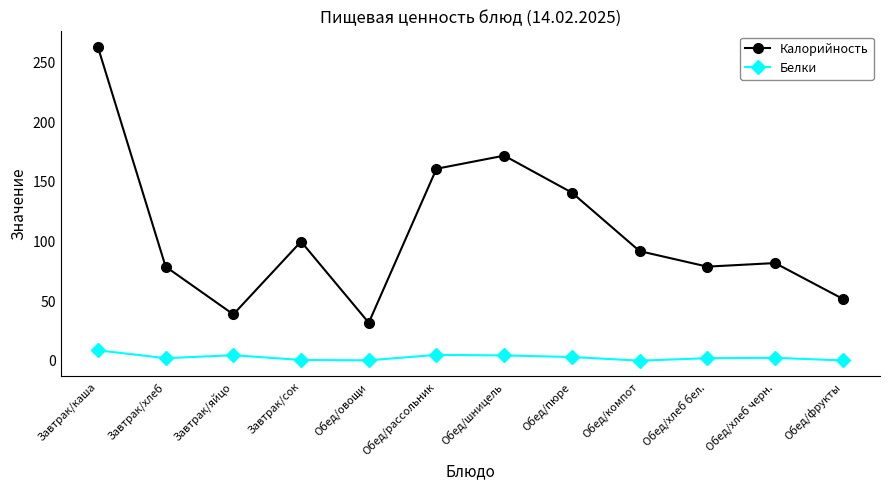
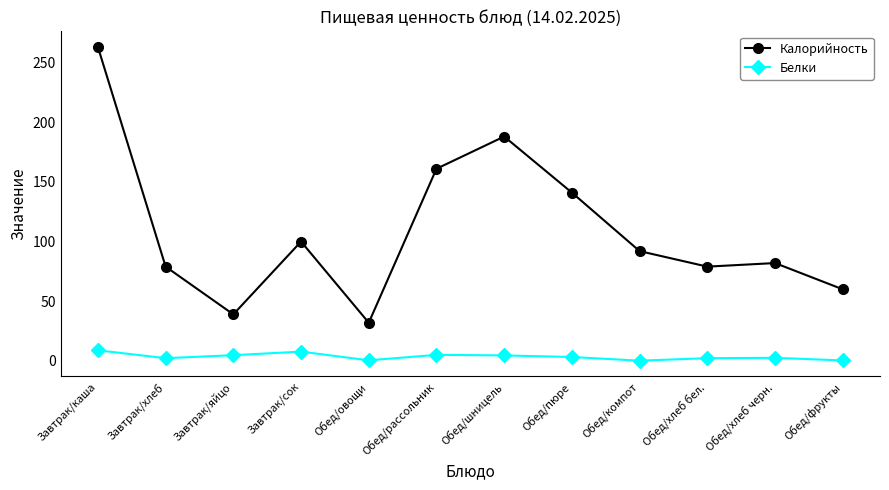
  {
    "Калорийность": {
      "Завтрак/каша": 263,
      "Завтрак/хлеб": 79,
      "Завтрак/яйцо": 39,
      "Завтрак/сок": 100,
      "Обед/овощи": 32,
      "Обед/рассольник": 161,
-     "Обед/шницель": 172,
+     "Обед/шницель": 188,
      "Обед/пюре": 141,
      "Обед/компот": 92,
      "Обед/хлеб бел.": 79,
      "Обед/хлеб черн.": 82,
-     "Обед/фрукты": 52
+     "Обед/фрукты": 60
    },
    "Белки": {
      "Завтрак/каша": 9,
      "Завтрак/хлеб": 2,
      "Завтрак/яйцо": 5,
-     "Завтрак/сок": 1,
+     "Завтрак/сок": 8,
      "Обед/овощи": 1,
      "Обед/рассольник": 5,
      "Обед/шницель": 5,
      "Обед/пюре": 3,
      "Обед/компот": 0,
      "Обед/хлеб бел.": 2,
      "Обед/хлеб черн.": 3,
      "Обед/фрукты": 0
    }
  }
